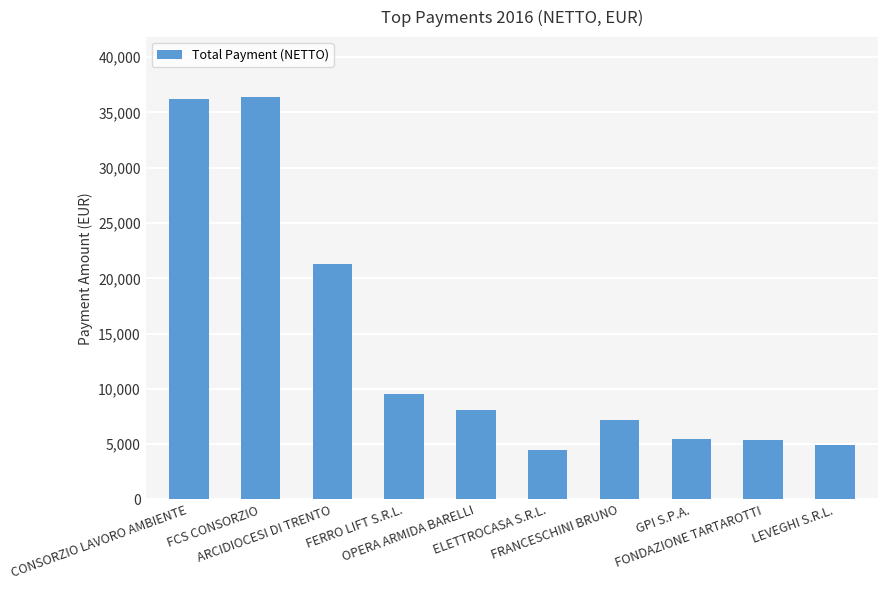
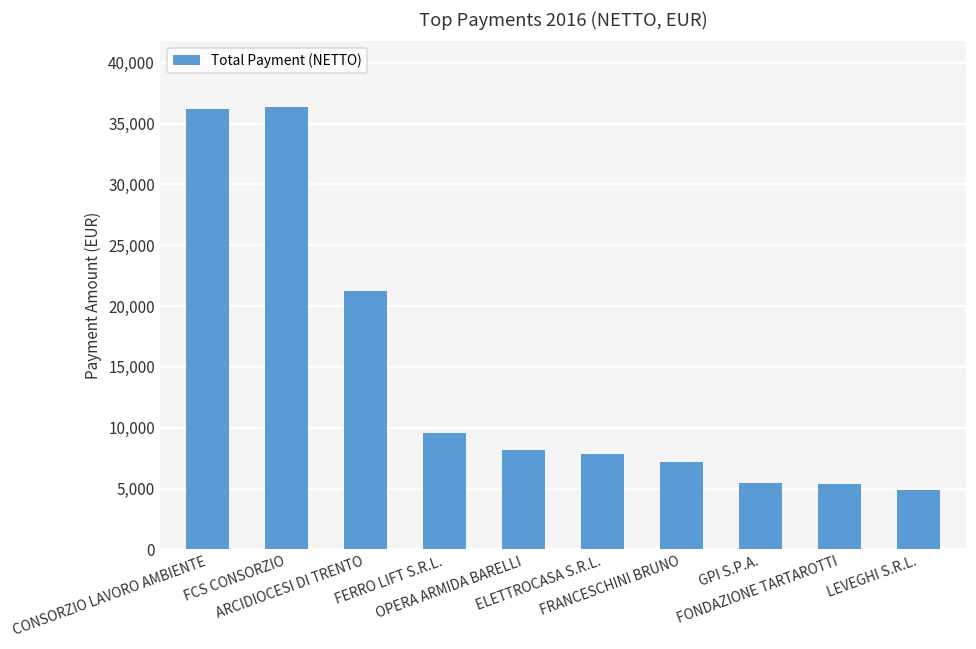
  {
    "CONSORZIO LAVORO AMBIENTE": "36,200",
    "FCS CONSORZIO": "36,400",
    "ARCIDIOCESI DI TRENTO": "21,300",
    "FERRO LIFT S.R.L.": "9,500",
    "OPERA ARMIDA BARELLI": "8,100",
-   "ELETTROCASA S.R.L.": "4,500",
+   "ELETTROCASA S.R.L.": "7,800",
    "FRANCESCHINI BRUNO": "7,200",
    "GPI S.P.A.": "5,500",
    "FONDAZIONE TARTAROTTI": "5,400",
    "LEVEGHI S.R.L.": "4,900"
  }
